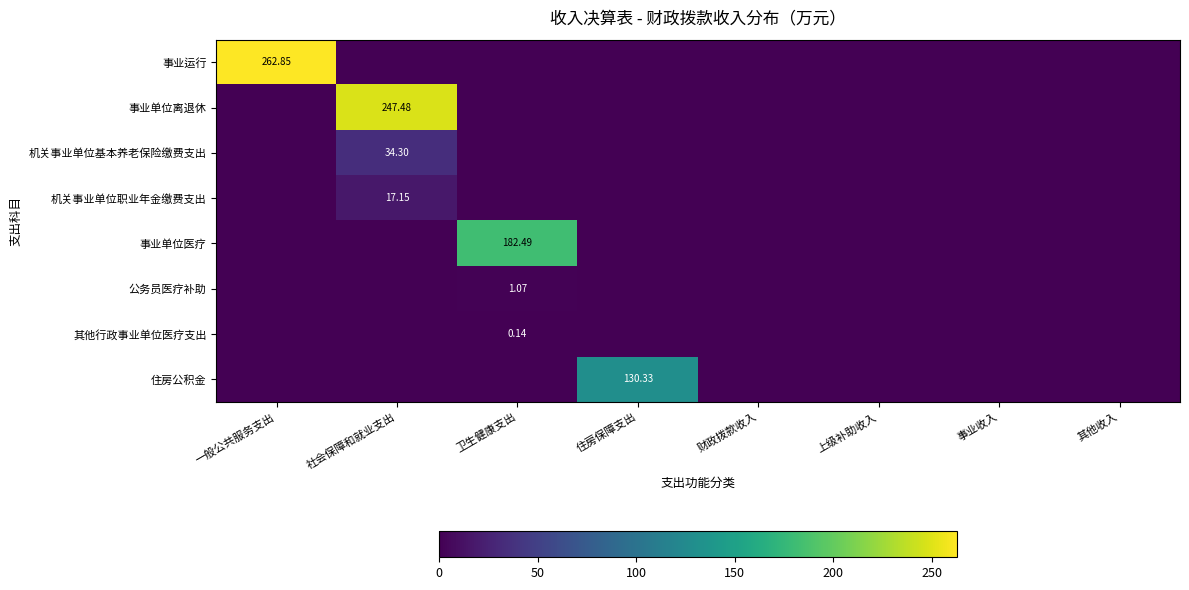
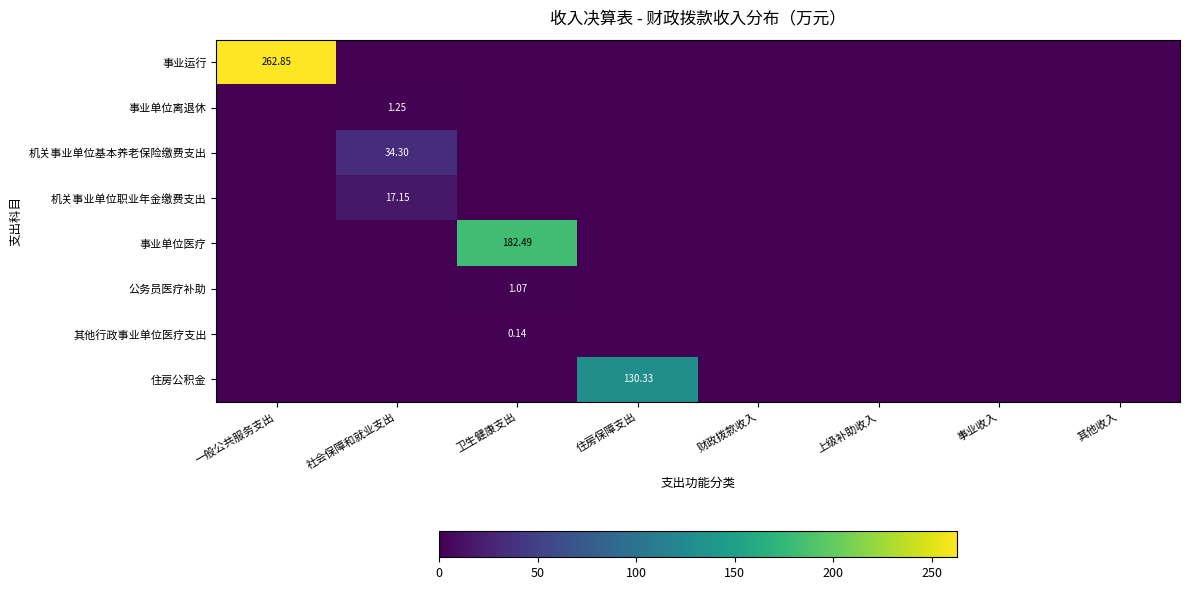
  {
    "事业运行": {
      "一般公共服务支出": 262.85
    },
    "事业单位离退休": {
-     "社会保障和就业支出": 247.48
+     "社会保障和就业支出": 1.25
    },
    "机关事业单位基本养老保险缴费支出": {
      "社会保障和就业支出": 34.30
    },
    "机关事业单位职业年金缴费支出": {
      "社会保障和就业支出": 17.15
    },
    "事业单位医疗": {
      "卫生健康支出": 182.49
    },
    "公务员医疗补助": {
      "卫生健康支出": 1.07
    },
    "其他行政事业单位医疗支出": {
      "卫生健康支出": 0.14
    },
    "住房公积金": {
      "住房保障支出": 130.33
    }
  }
